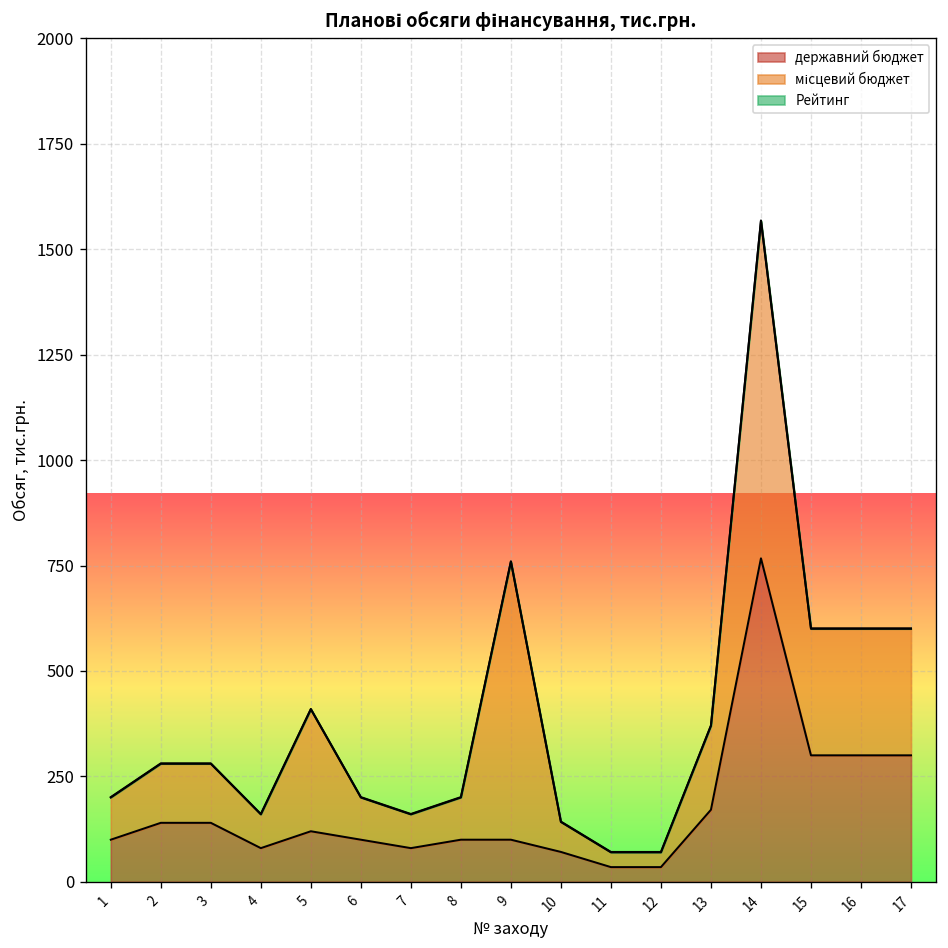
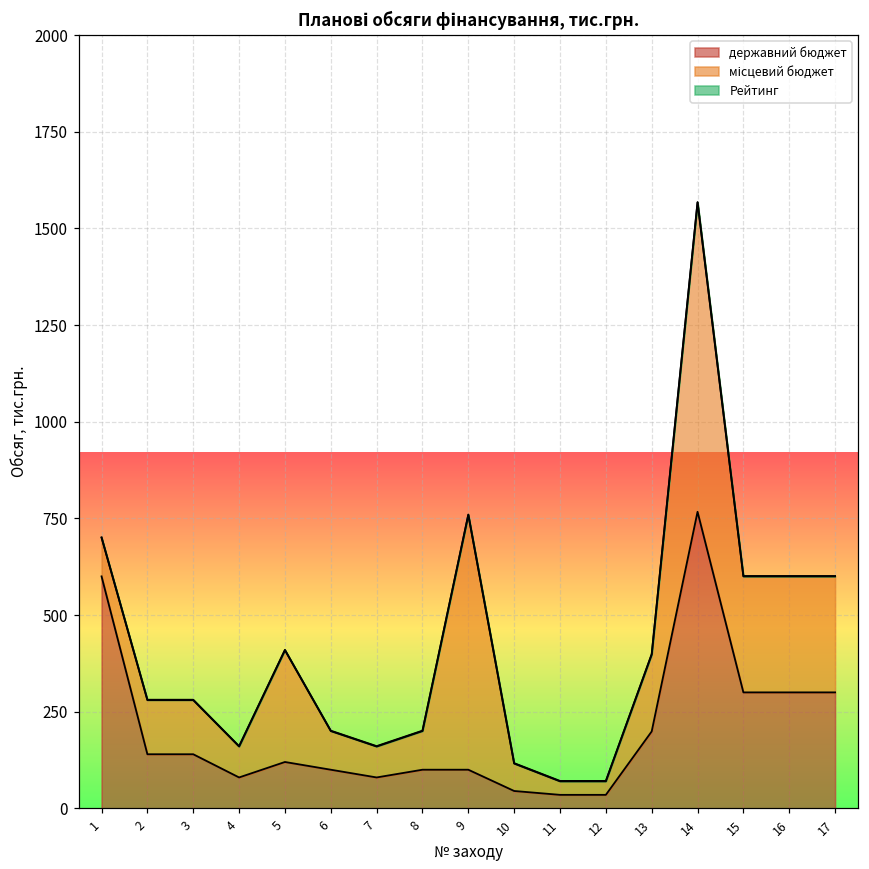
  {
    "державний бюджет": {
-     "1": 100,
+     "1": 600,
      "2": 140,
      "3": 140,
      "4": 80,
      "5": 120,
      "6": 100,
      "7": 80,
      "8": 100,
      "9": 100,
-     "10": 70,
+     "10": 50,
      "11": 40,
      "12": 40,
-     "13": 170,
+     "13": 200,
      "14": 770,
      "15": 300,
      "16": 300,
      "17": 300
    }
  }
